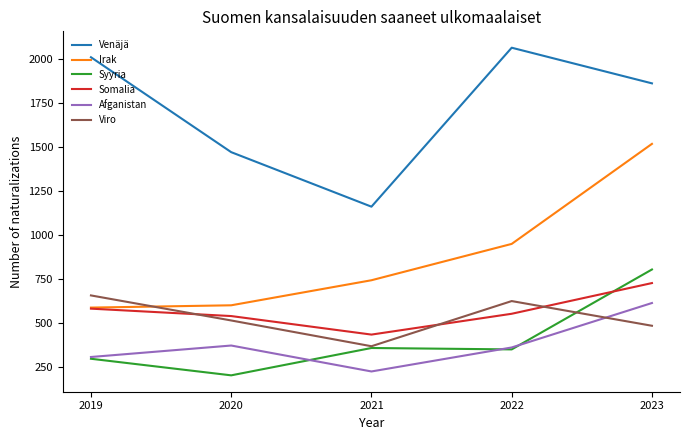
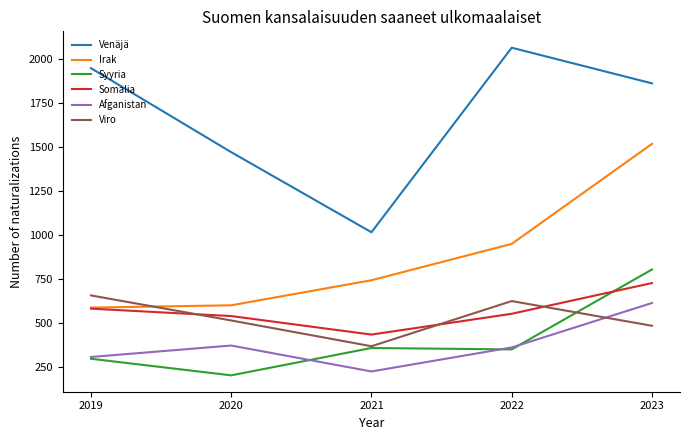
  {
    "Venäjä": {
-     "2019": 2010,
+     "2019": 1950,
      "2020": 1470,
-     "2021": 1160,
+     "2021": 1020,
      "2022": 2060,
      "2023": 1860
    },
    "Irak": {
      "2020": 600,
      "2021": 740,
      "2022": 950,
      "2023": 1520
    },
    "Syyria": {
      "2020": 210,
      "2023": 810
    },
    "Somalia": {
      "2020": 540,
      "2021": 440,
      "2022": 550,
      "2023": 730
    },
    "Afganistan": {
      "2020": 370,
      "2021": 230,
      "2023": 620
    },
    "Viro": {
      "2019": 660,
      "2020": 520,
      "2022": 630,
      "2023": 490
    }
  }
